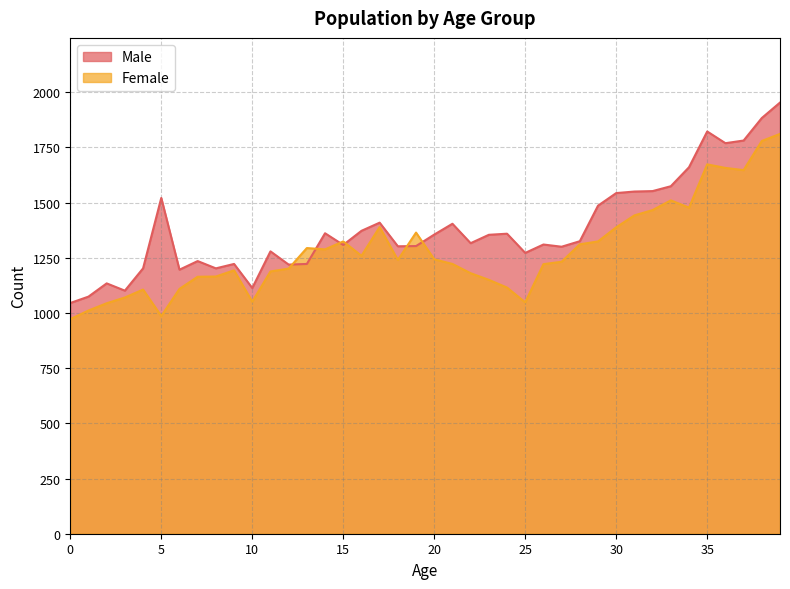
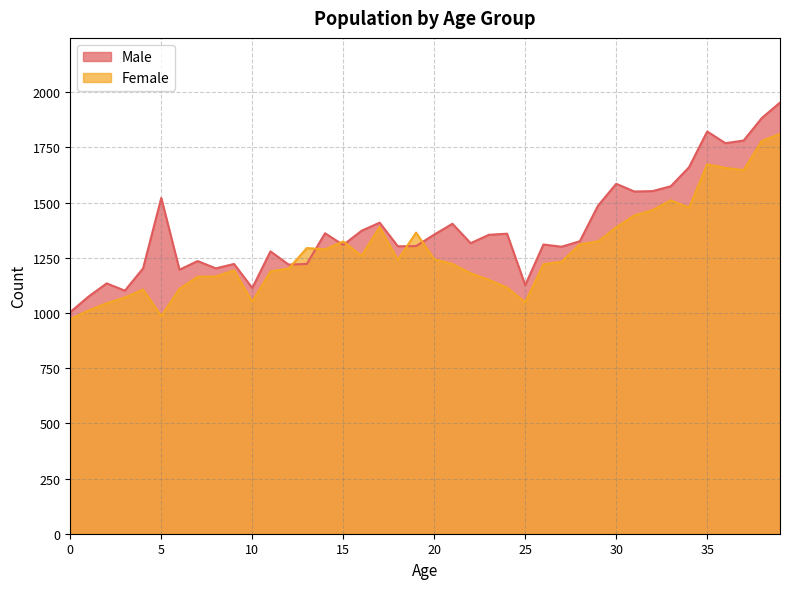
  {
    "Male": {
-     "0": 1050,
+     "0": 1000,
      "5": 1520,
      "10": 1110,
      "15": 1310,
      "20": 1360,
-     "25": 1270,
-     "30": 1540,
+     "25": 1130,
+     "30": 1590,
      "35": 1820
    },
    "Female": {
      "0": 970,
      "5": 990,
      "10": 1050,
      "15": 1320,
      "20": 1240,
      "25": 1050,
      "30": 1390,
      "35": 1670
    }
  }
